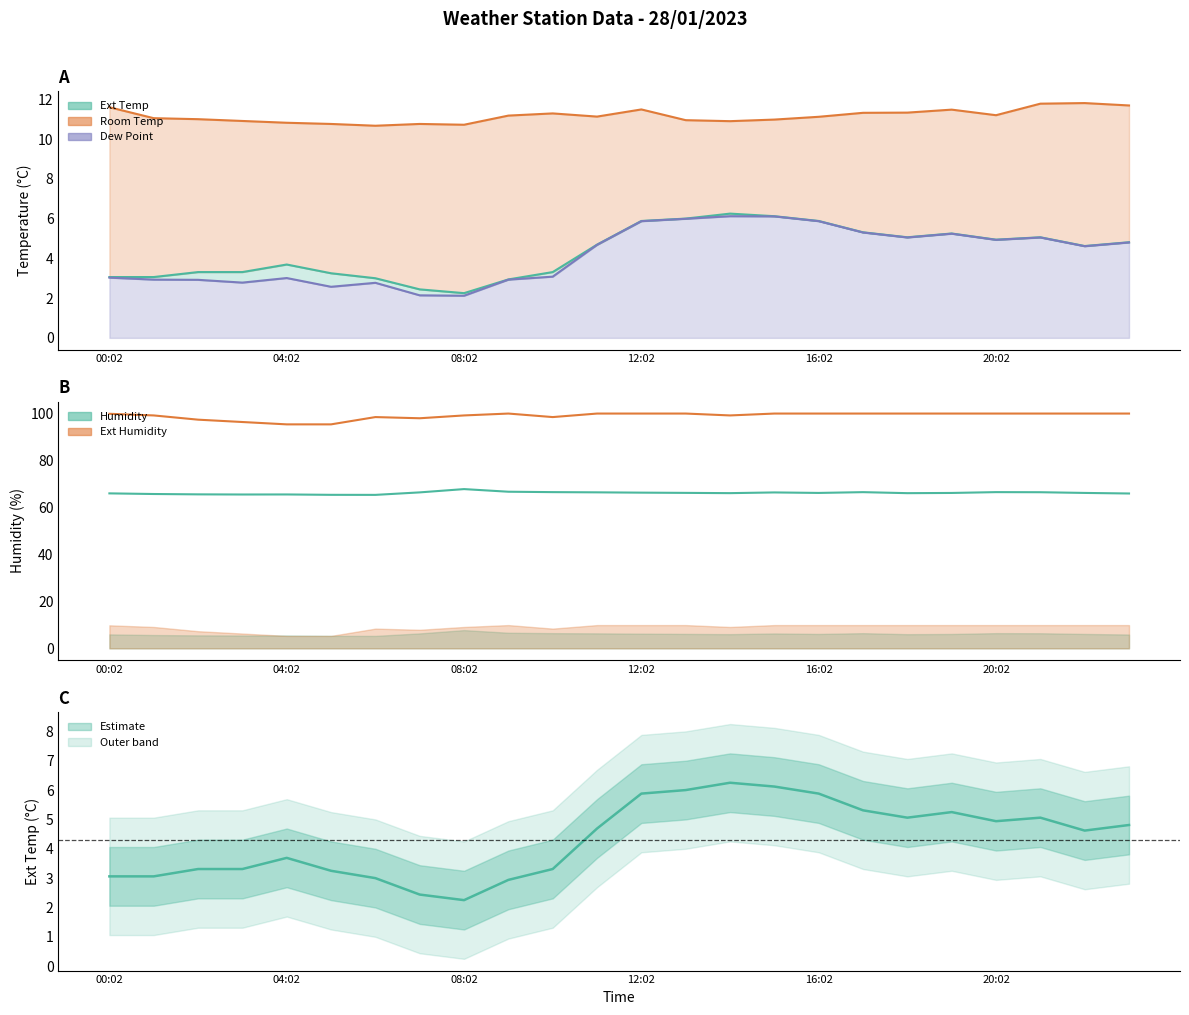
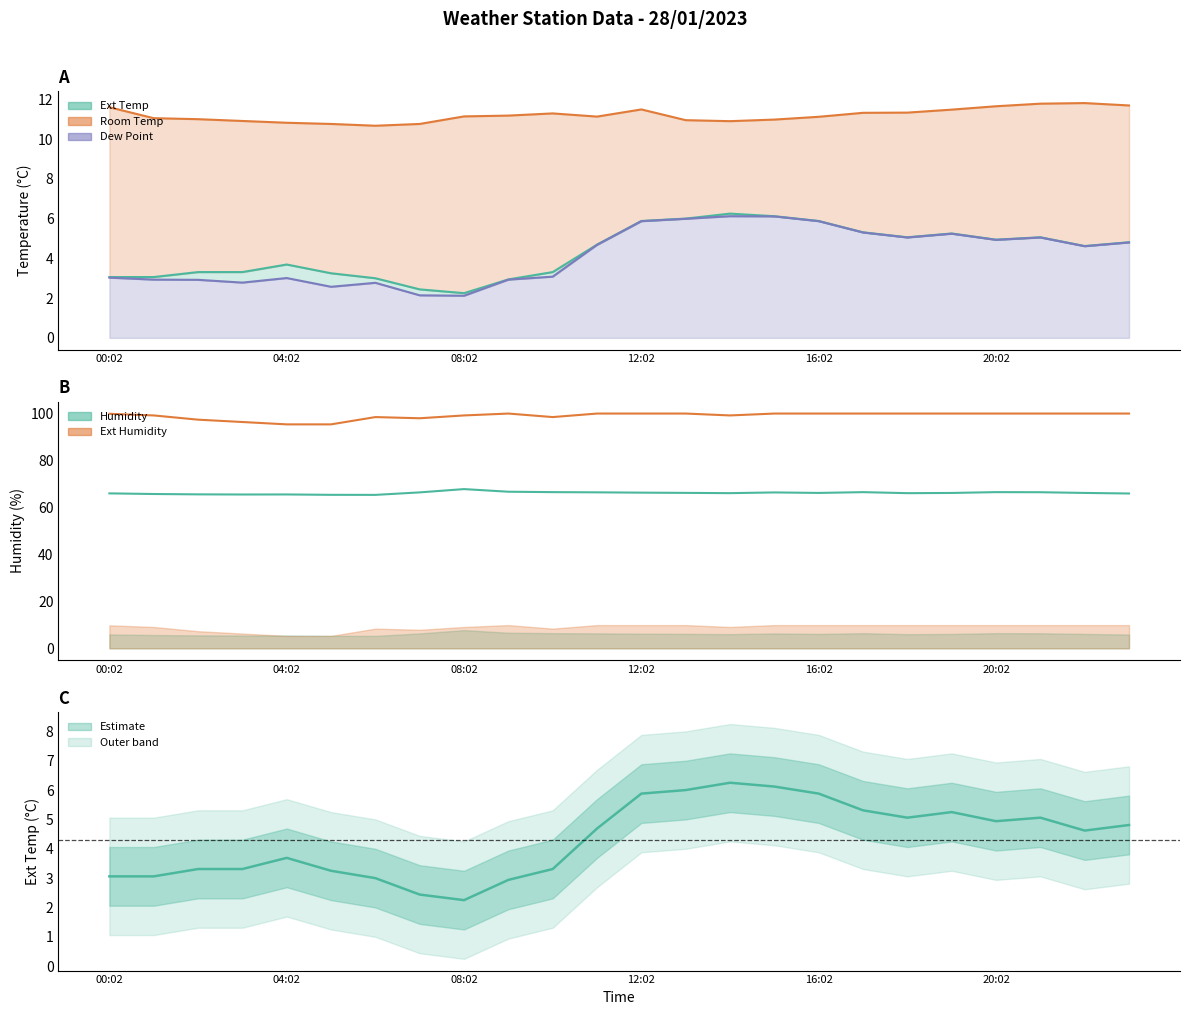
  {
    "A": {
      "Room Temp": {
        "00:02": 11.6,
        "04:02": 10.8,
-       "08:02": 10.7,
+       "08:02": 11.1,
        "12:02": 11.5,
        "16:02": 11.1,
-       "20:02": 11.2
+       "20:02": 11.7
      }
    }
  }
